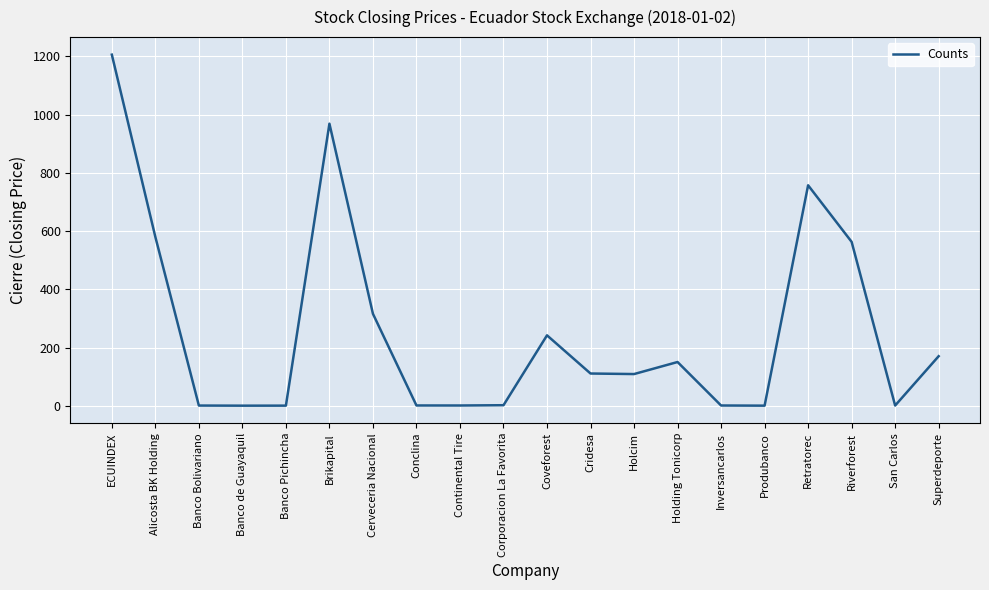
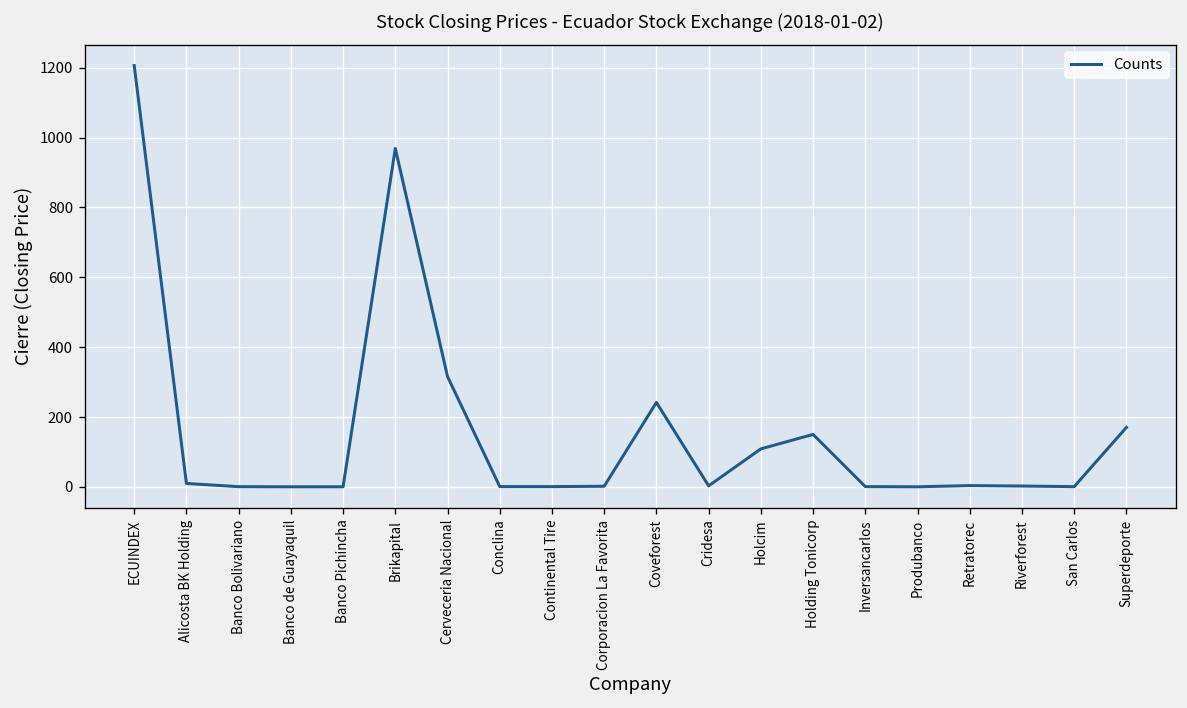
  {
    "ECUINDEX": 1210,
-   "Alicosta BK Holding": 580,
+   "Alicosta BK Holding": 10,
    "Banco Bolivariano": 0,
    "Banco de Guayaquil": 0,
    "Banco Pichincha": 0,
    "Brikapital": 970,
    "Cerveceria Nacional": 320,
    "Conclina": 0,
    "Continental Tire": 0,
    "Corporacion La Favorita": 0,
    "Coveforest": 240,
-   "Cridesa": 110,
+   "Cridesa": 0,
    "Holcim": 110,
    "Holding Tonicorp": 150,
    "Inversancarlos": 0,
    "Produbanco": 0,
-   "Retratorec": 760,
-   "Riverforest": 560,
+   "Retratorec": 0,
+   "Riverforest": 0,
    "San Carlos": 0,
    "Superdeporte": 170
  }
